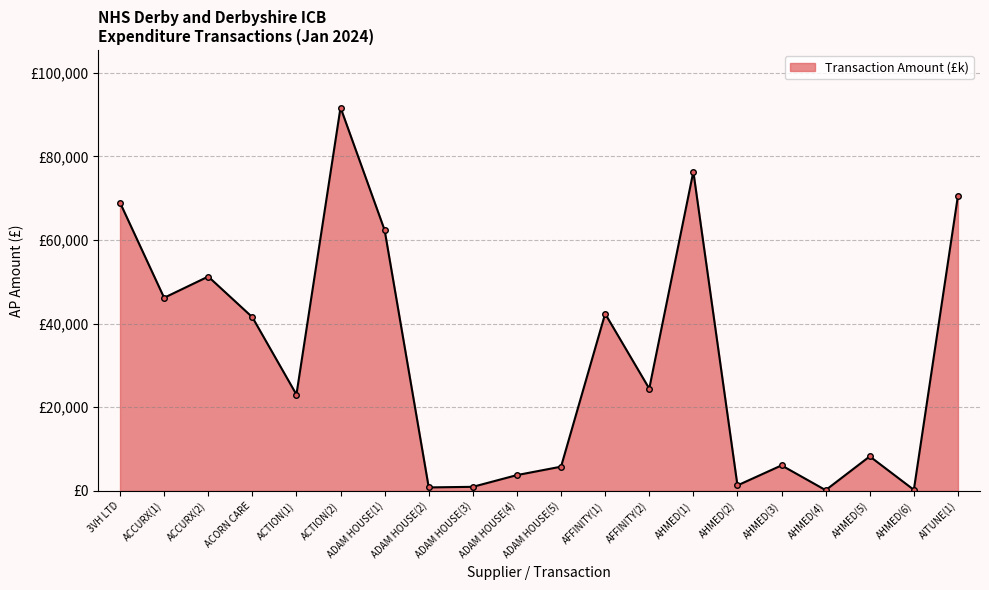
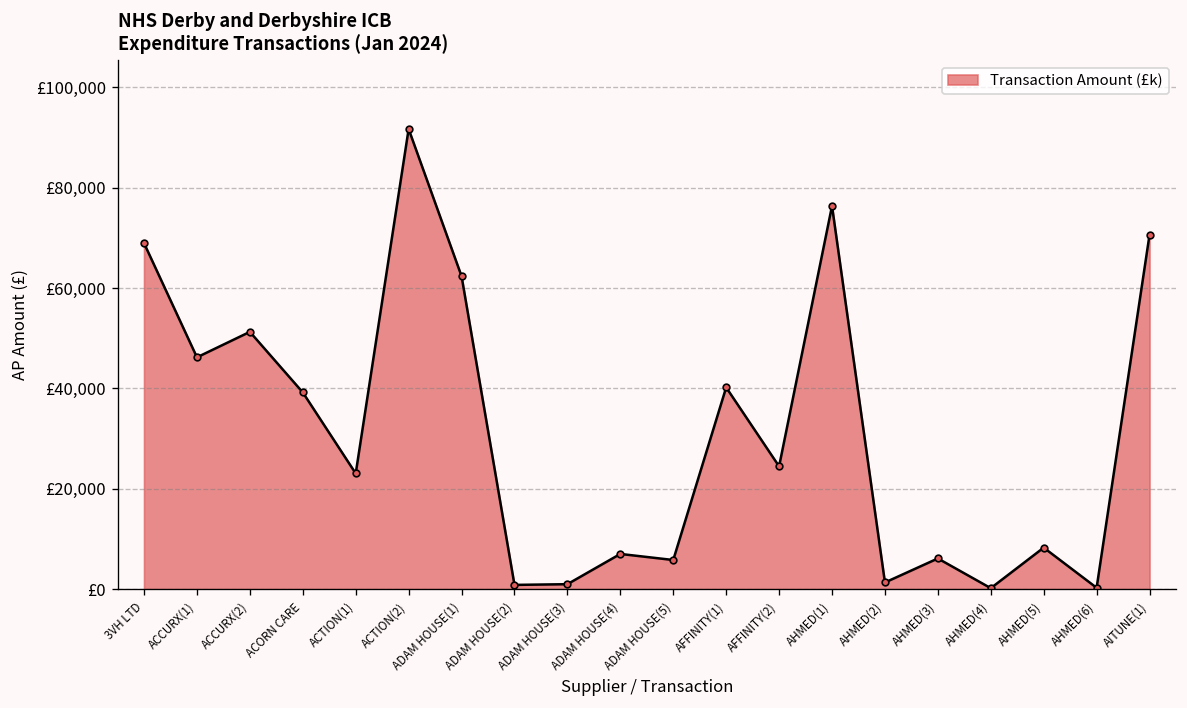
  {
    "3VH LTD": "£69,000",
    "ACCURX(1)": "£46,000",
    "ACCURX(2)": "£51,000",
-   "ACORN CARE": "£42,000",
+   "ACORN CARE": "£39,000",
    "ACTION(1)": "£23,000",
    "ACTION(2)": "£92,000",
    "ADAM HOUSE(1)": "£62,000",
    "ADAM HOUSE(2)": "£1,000",
    "ADAM HOUSE(3)": "£1,000",
-   "ADAM HOUSE(4)": "£4,000",
+   "ADAM HOUSE(4)": "£7,000",
    "ADAM HOUSE(5)": "£6,000",
-   "AFFINITY(1)": "£42,000",
+   "AFFINITY(1)": "£40,000",
    "AFFINITY(2)": "£24,000",
    "AHMED(1)": "£76,000",
    "AHMED(2)": "£1,000",
    "AHMED(3)": "£6,000",
    "AHMED(4)": "£0",
    "AHMED(5)": "£8,000",
    "AHMED(6)": "£0",
    "AITUNE(1)": "£71,000"
  }
